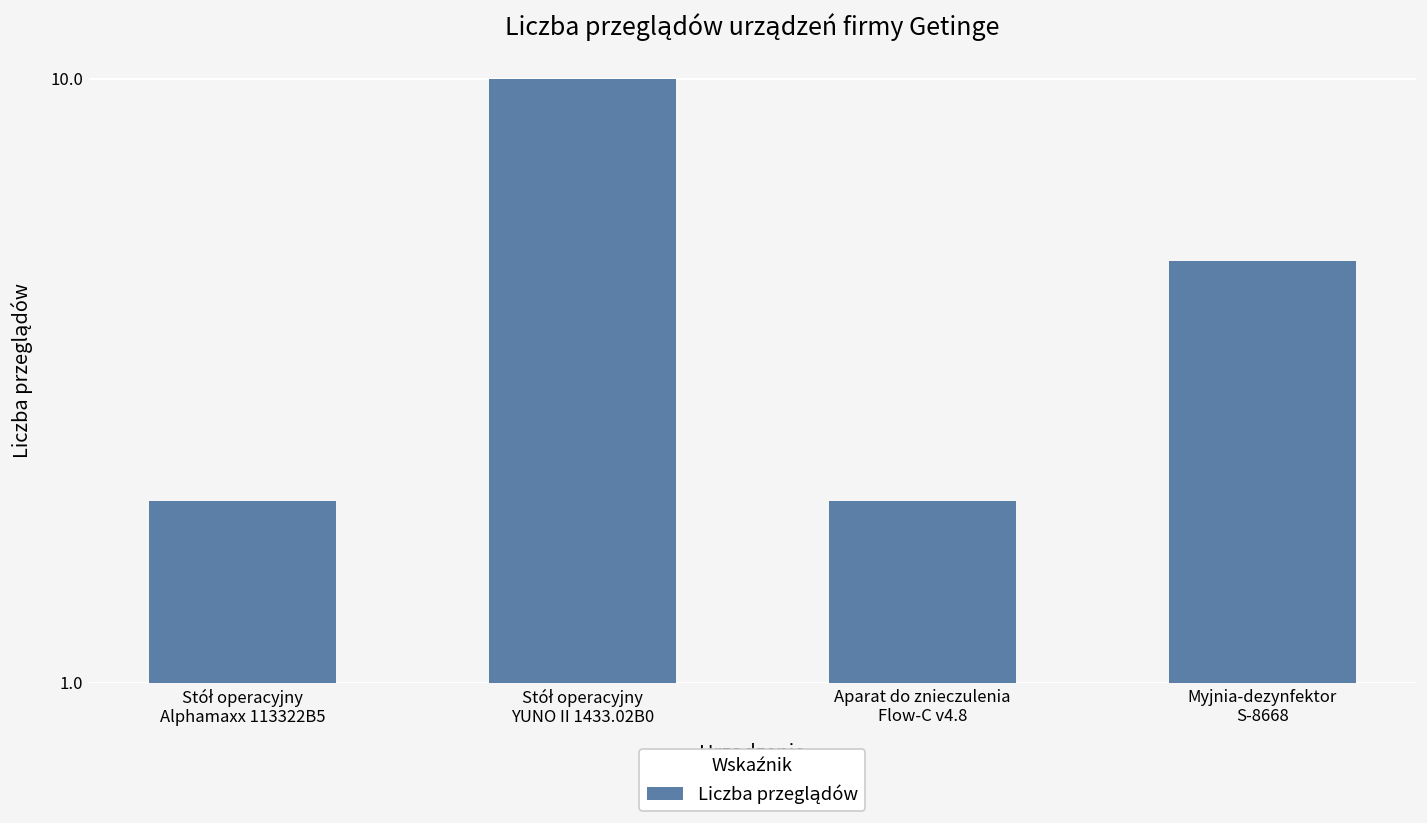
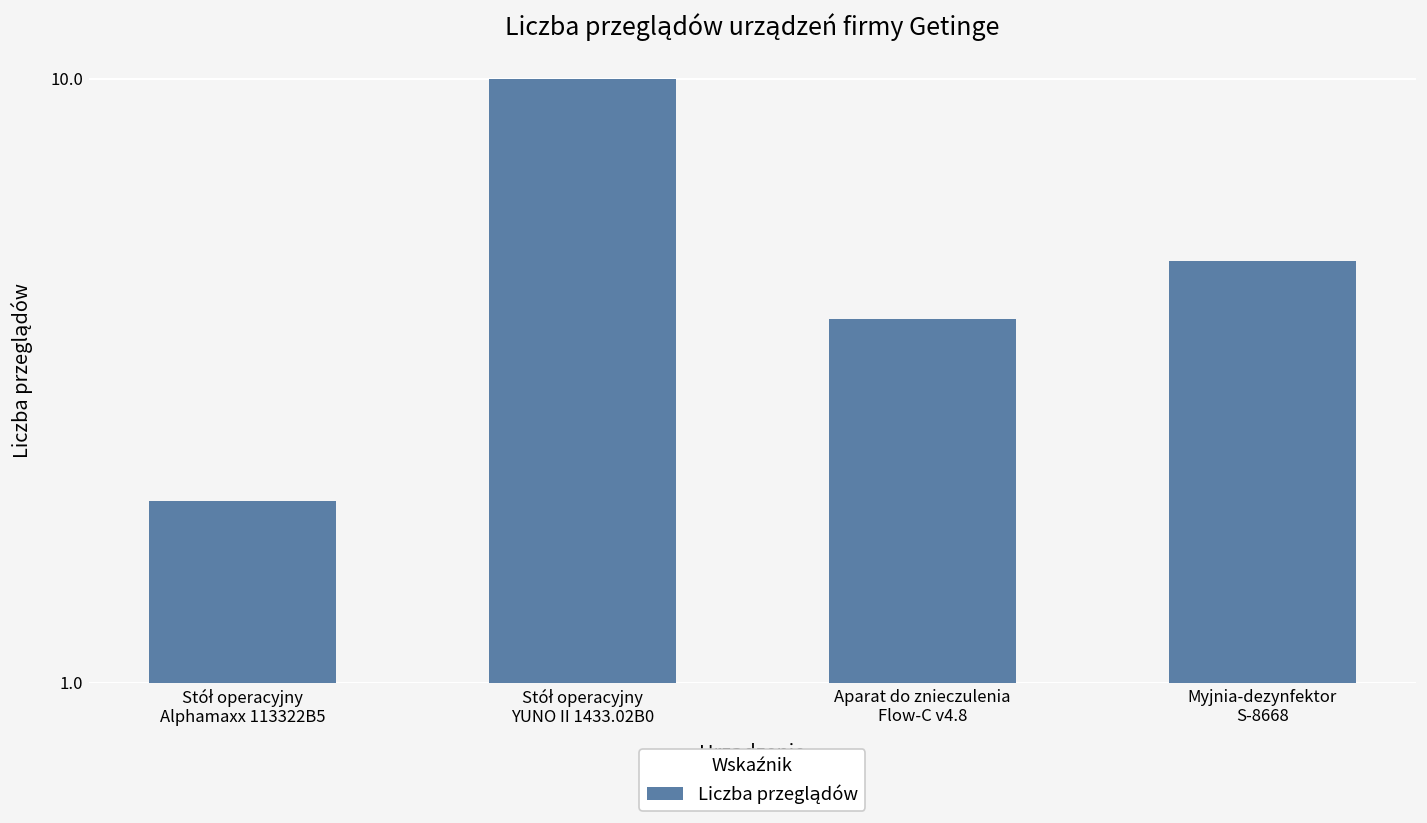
  {
    "Stół operacyjny Alphamaxx 113322B5": 2,
    "Stół operacyjny YUNO II 1433.02B0": 10,
-   "Aparat do znieczulenia Flow-C v4.8": 2,
+   "Aparat do znieczulenia Flow-C v4.8": 4,
    "Myjnia-dezynfektor S-8668": 5
  }
